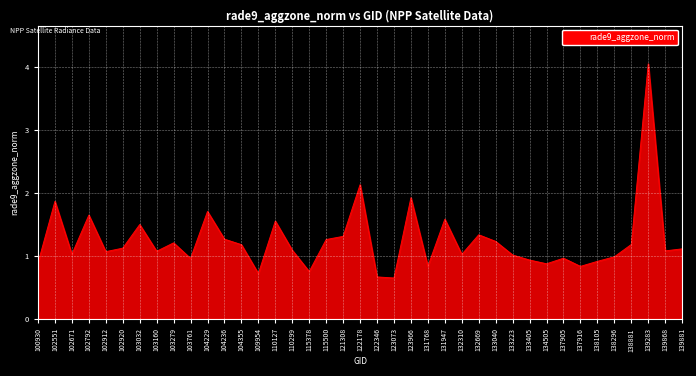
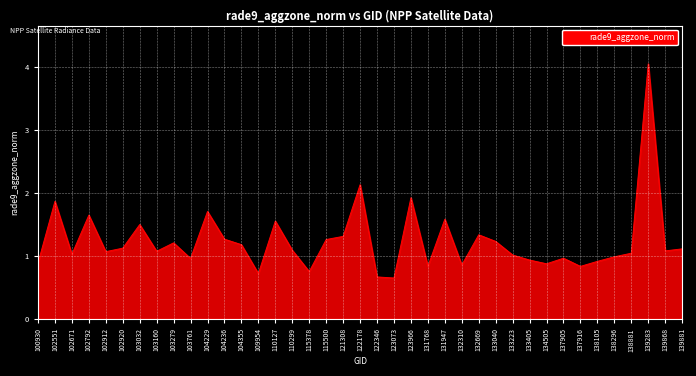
  {
    "100930": 0.9,
    "102551": 1.9,
    "102671": 1.0,
    "102792": 1.6,
    "102912": 1.1,
    "102920": 1.1,
    "103032": 1.5,
    "103160": 1.1,
    "103279": 1.2,
    "103761": 1.0,
    "104229": 1.7,
    "104236": 1.3,
    "104355": 1.2,
    "109954": 0.7,
    "110127": 1.6,
    "110299": 1.1,
    "115378": 0.8,
    "115500": 1.3,
    "121308": 1.3,
    "122178": 2.1,
    "122346": 0.7,
    "123073": 0.6,
    "123966": 1.9,
    "131768": 0.8,
    "131947": 1.6,
-   "132310": 1.0,
+   "132310": 0.9,
    "132669": 1.3,
    "133040": 1.2,
    "133223": 1.0,
    "133405": 0.9,
    "134505": 0.9,
    "137905": 1.0,
    "137916": 0.8,
    "138105": 0.9,
    "138296": 1.0,
-   "138881": 1.2,
+   "138881": 1.0,
    "139283": 4.0,
    "139868": 1.1,
    "139881": 1.1
  }
